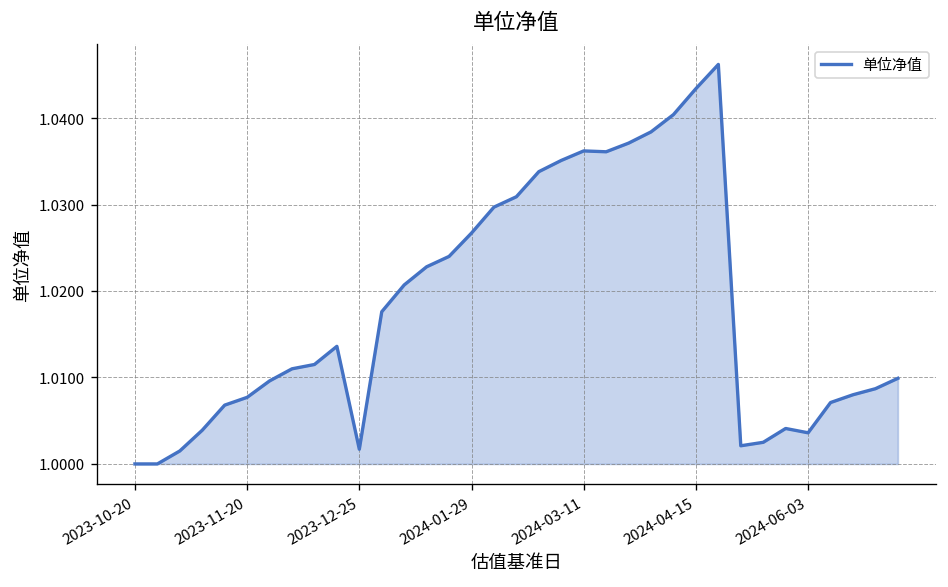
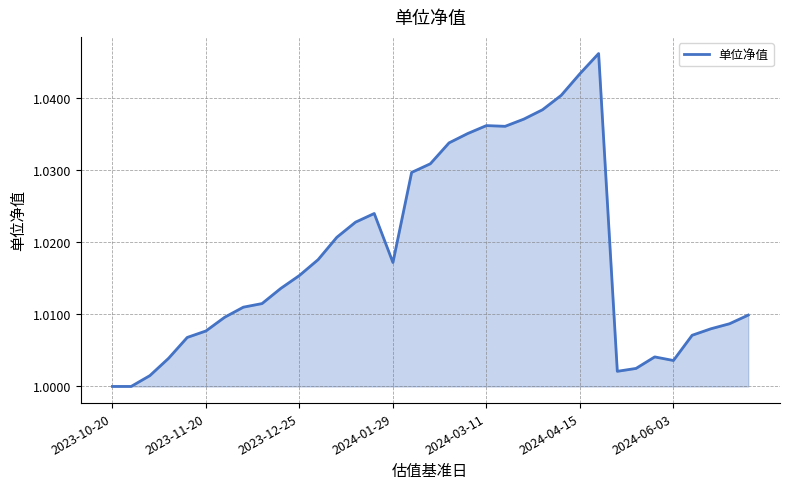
  {
    "2023-10-20": 1.000,
    "2023-11-20": 1.008,
-   "2023-12-25": 1.002,
-   "2024-01-29": 1.027,
+   "2023-12-25": 1.015,
+   "2024-01-29": 1.017,
    "2024-03-11": 1.036,
    "2024-04-15": 1.043,
    "2024-06-03": 1.004
  }
